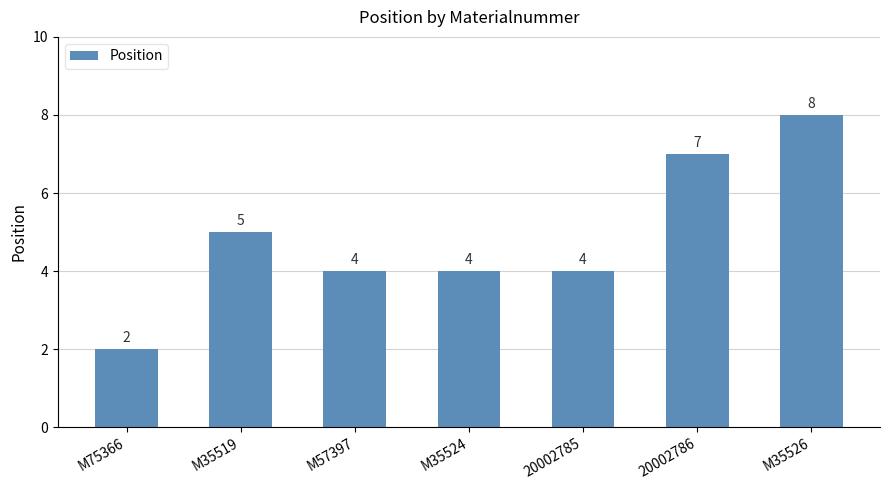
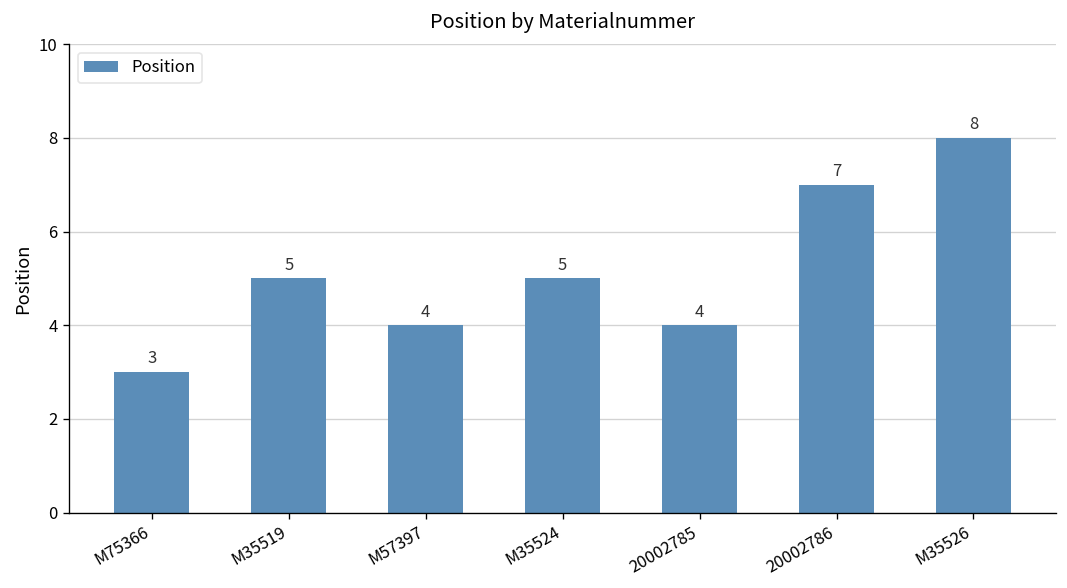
  {
-   "M75366": 2,
+   "M75366": 3,
    "M35519": 5,
    "M57397": 4,
-   "M35524": 4,
+   "M35524": 5,
    "20002785": 4,
    "20002786": 7,
    "M35526": 8
  }
